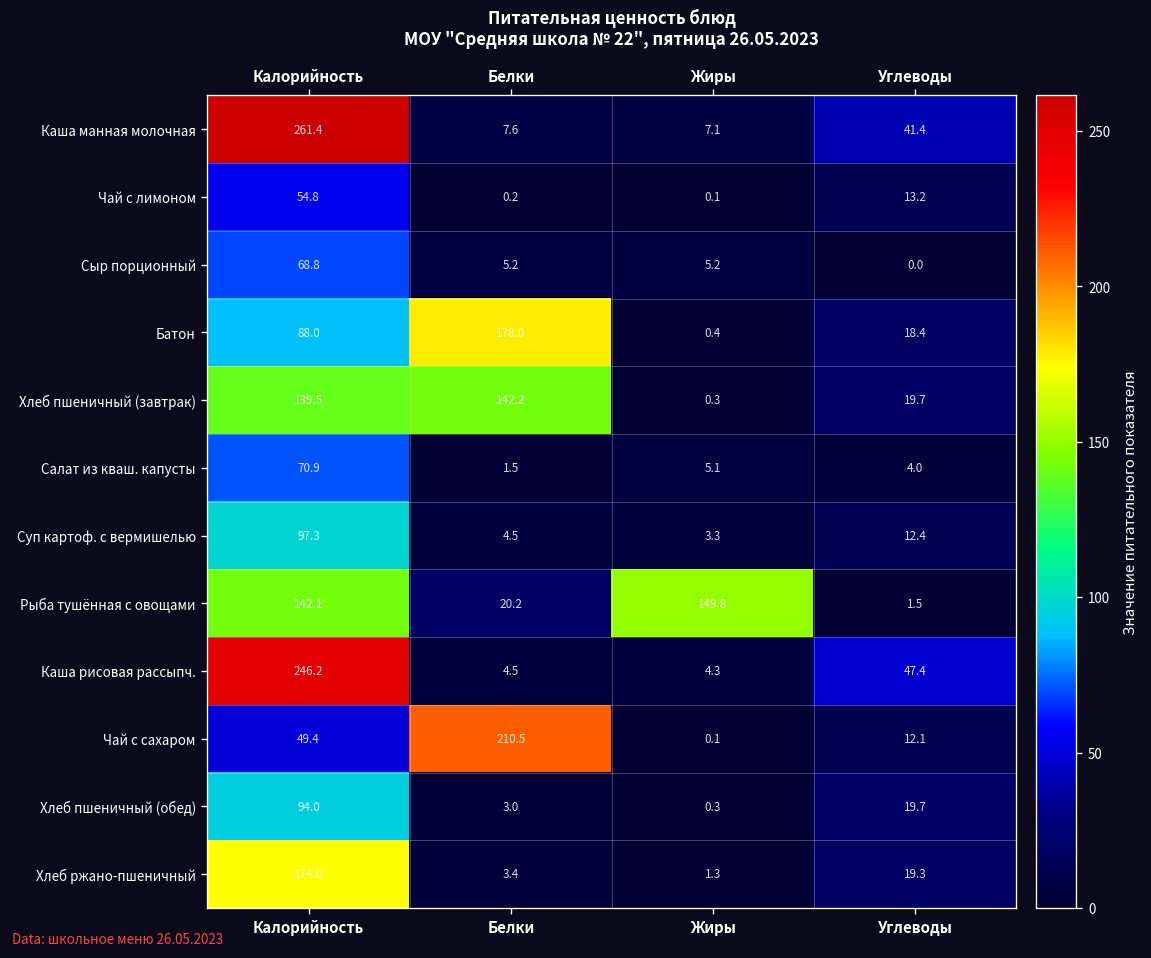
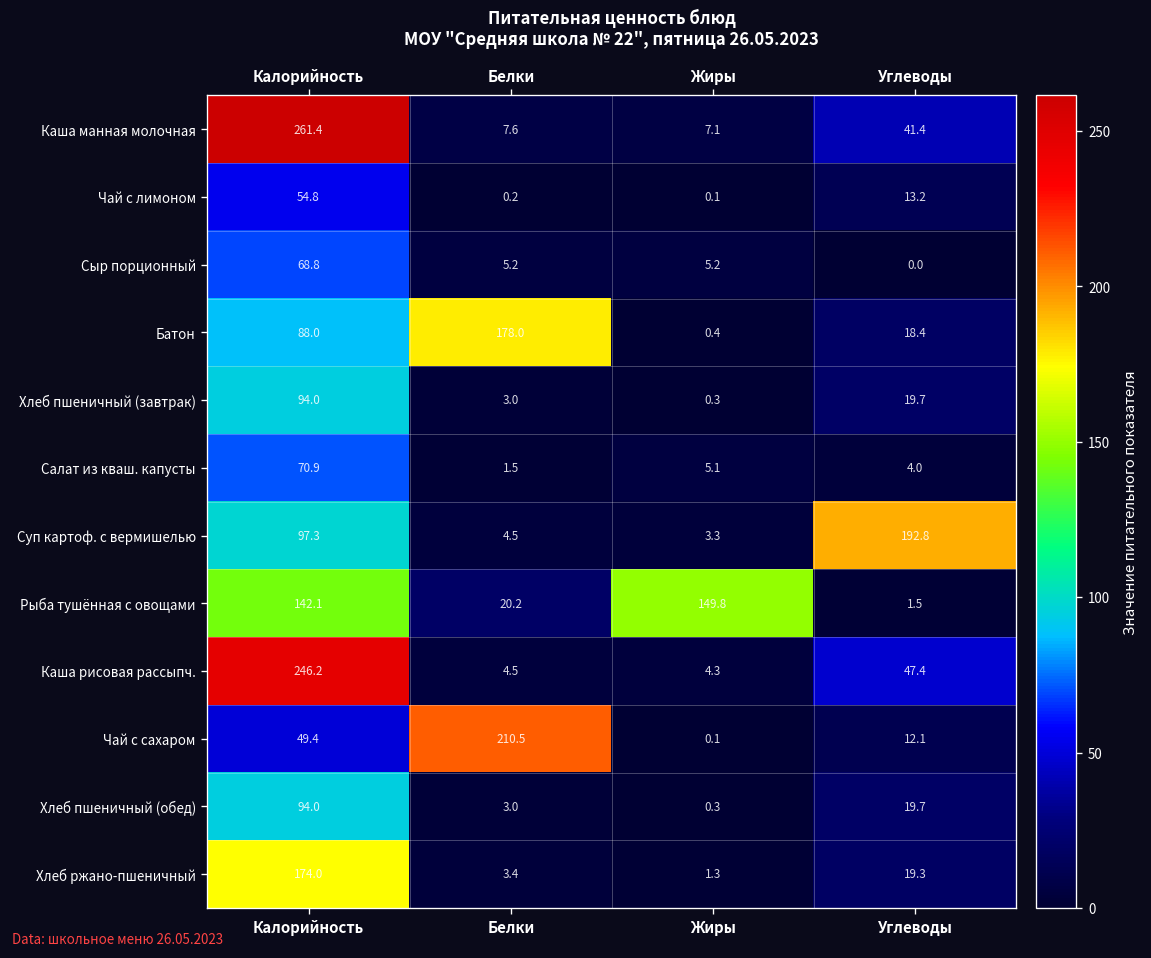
  {
    "Каша манная молочная": {
      "Калорийность": 261.4,
      "Белки": 7.6,
      "Жиры": 7.1,
      "Углеводы": 41.4
    },
    "Чай с лимоном": {
      "Калорийность": 54.8,
      "Белки": 0.2,
      "Жиры": 0.1,
      "Углеводы": 13.2
    },
    "Сыр порционный": {
      "Калорийность": 68.8,
      "Белки": 5.2,
      "Жиры": 5.2,
      "Углеводы": 0.0
    },
    "Батон": {
      "Калорийность": 88.0,
      "Белки": 178.0,
      "Жиры": 0.4,
      "Углеводы": 18.4
    },
    "Хлеб пшеничный (завтрак)": {
-     "Калорийность": 139.5,
-     "Белки": 142.2,
+     "Калорийность": 94.0,
+     "Белки": 3.0,
      "Жиры": 0.3,
      "Углеводы": 19.7
    },
    "Салат из кваш. капусты": {
      "Калорийность": 70.9,
      "Белки": 1.5,
      "Жиры": 5.1,
      "Углеводы": 4.0
    },
    "Суп картоф. с вермишелью": {
      "Калорийность": 97.3,
      "Белки": 4.5,
      "Жиры": 3.3,
-     "Углеводы": 12.4
+     "Углеводы": 192.8
    },
    "Рыба тушённая с овощами": {
      "Калорийность": 142.1,
      "Белки": 20.2,
      "Жиры": 149.8,
      "Углеводы": 1.5
    },
    "Каша рисовая рассыпч.": {
      "Калорийность": 246.2,
      "Белки": 4.5,
      "Жиры": 4.3,
      "Углеводы": 47.4
    },
    "Чай с сахаром": {
      "Калорийность": 49.4,
      "Белки": 210.5,
      "Жиры": 0.1,
      "Углеводы": 12.1
    },
    "Хлеб пшеничный (обед)": {
      "Калорийность": 94.0,
      "Белки": 3.0,
      "Жиры": 0.3,
      "Углеводы": 19.7
    },
    "Хлеб ржано-пшеничный": {
      "Калорийность": 174.0,
      "Белки": 3.4,
      "Жиры": 1.3,
      "Углеводы": 19.3
    }
  }
